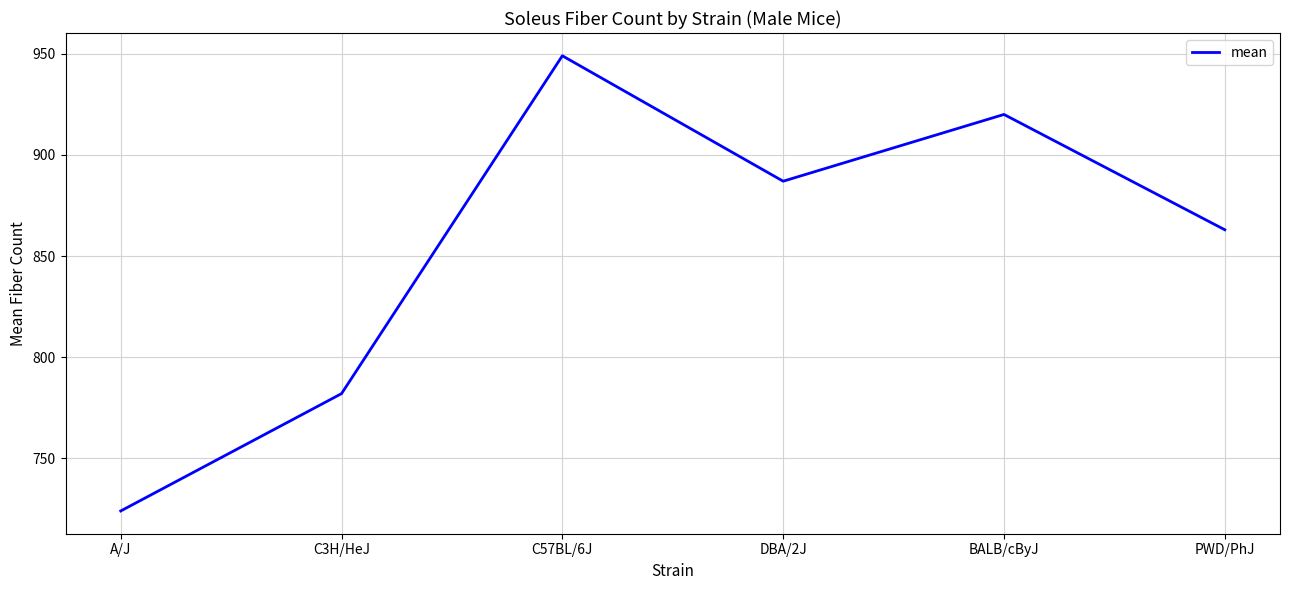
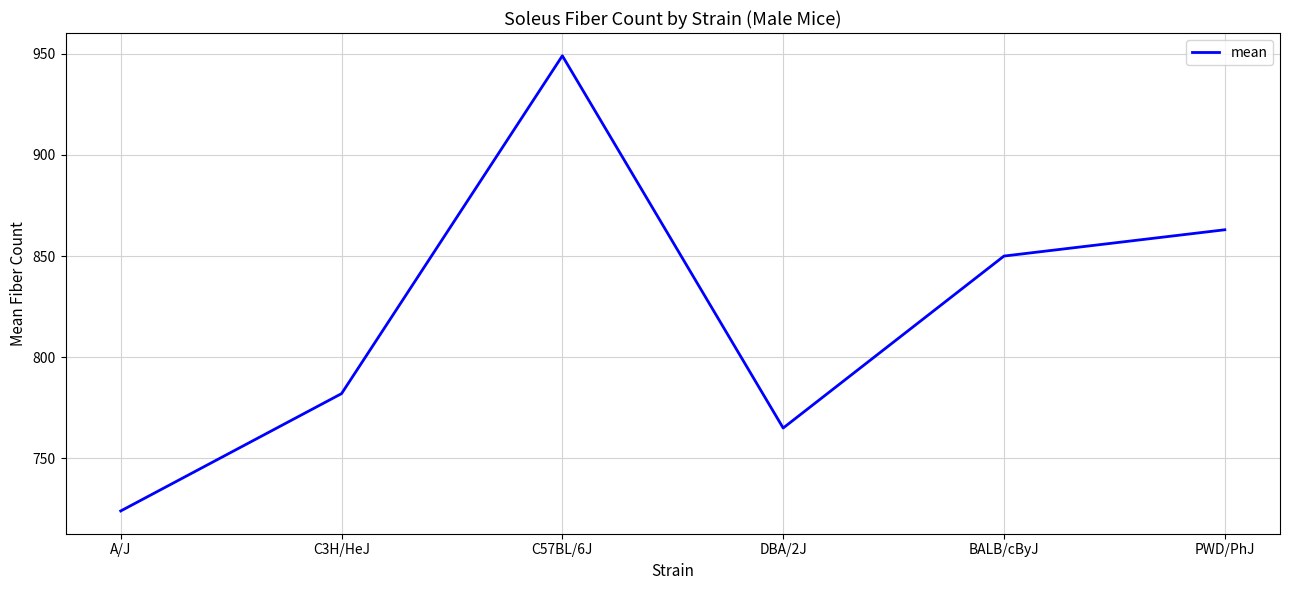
  {
    "A/J": 724,
    "C3H/HeJ": 782,
    "C57BL/6J": 949,
-   "DBA/2J": 887,
-   "BALB/cByJ": 920,
+   "DBA/2J": 765,
+   "BALB/cByJ": 850,
    "PWD/PhJ": 863
  }
